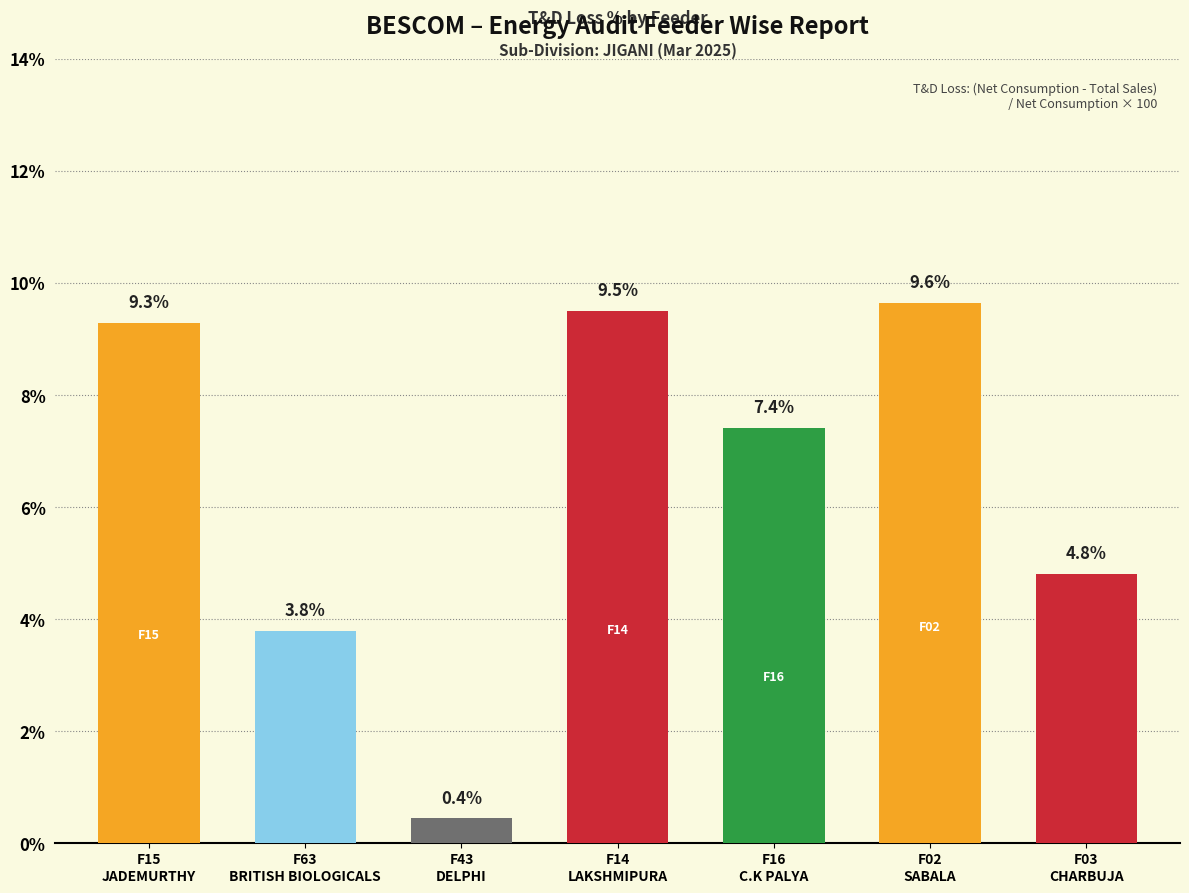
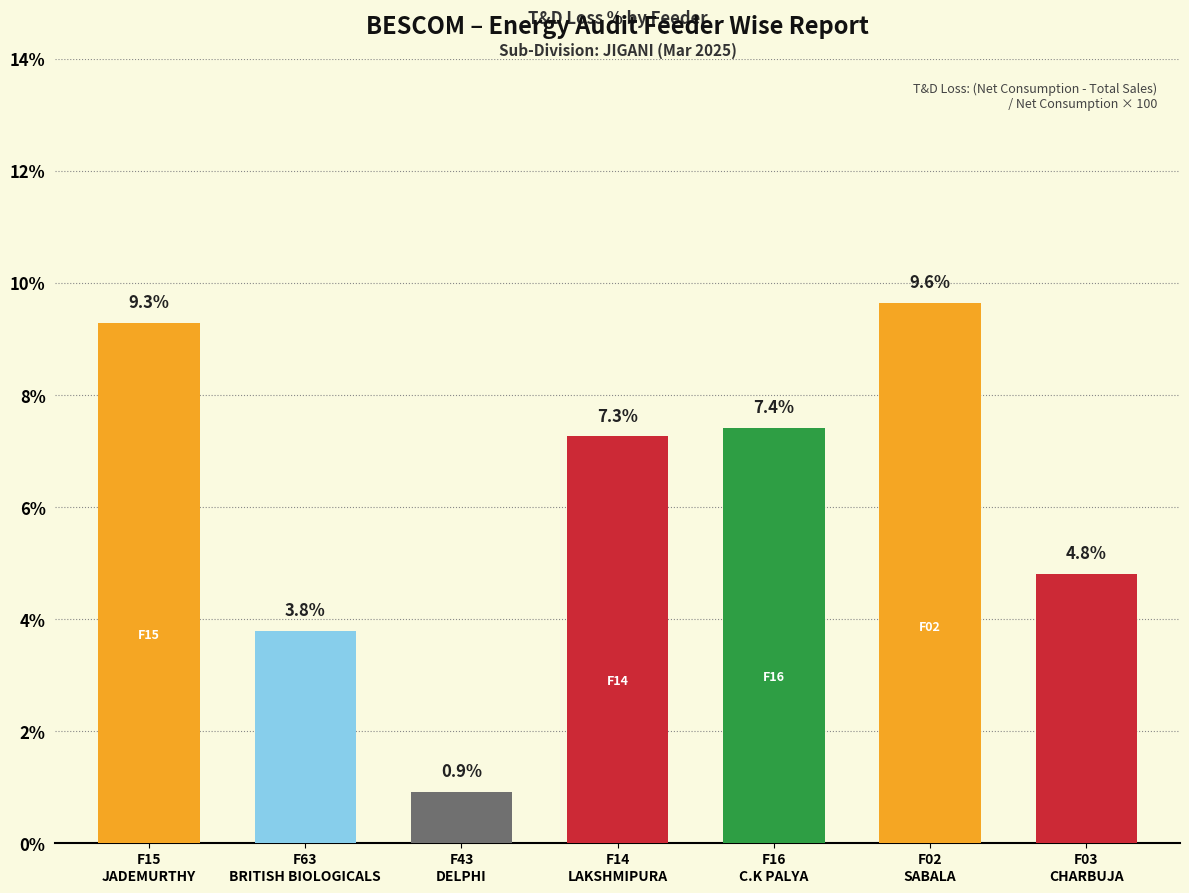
  {
    "F15 JADEMURTHY": "9.3%",
    "F63 BRITISH BIOLOGICALS": "3.8%",
-   "F43 DELPHI": "0.4%",
-   "F14 LAKSHMIPURA": "9.5%",
+   "F43 DELPHI": "0.9%",
+   "F14 LAKSHMIPURA": "7.3%",
    "F16 C.K PALYA": "7.4%",
    "F02 SABALA": "9.6%",
    "F03 CHARBUJA": "4.8%"
  }
